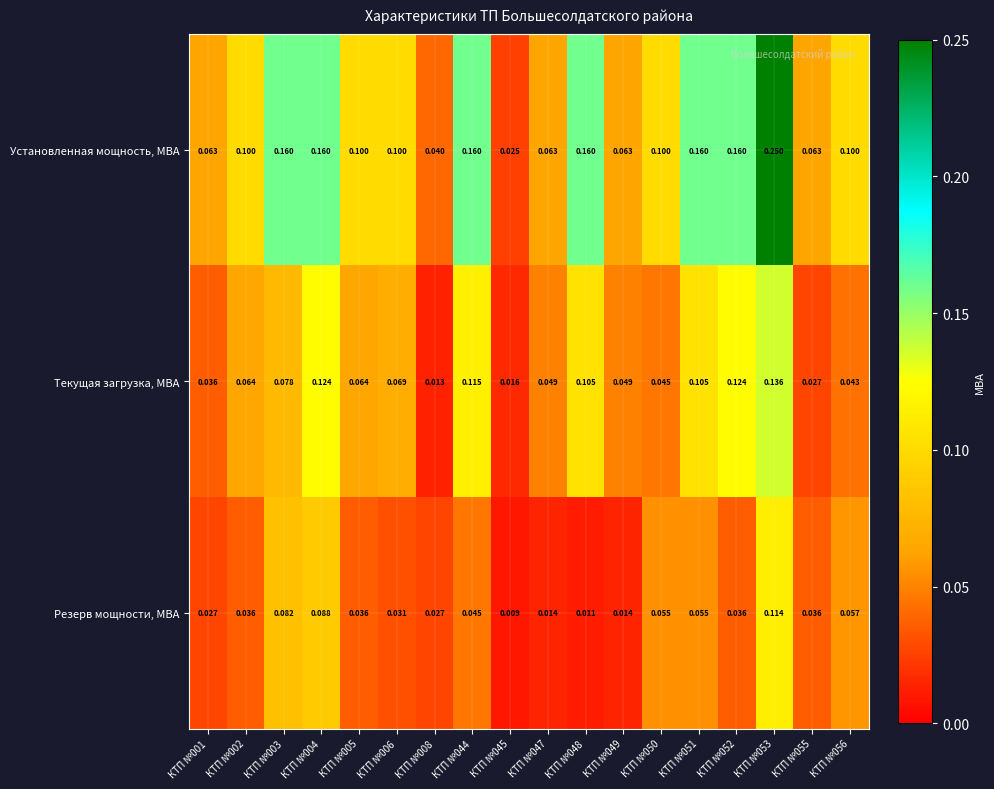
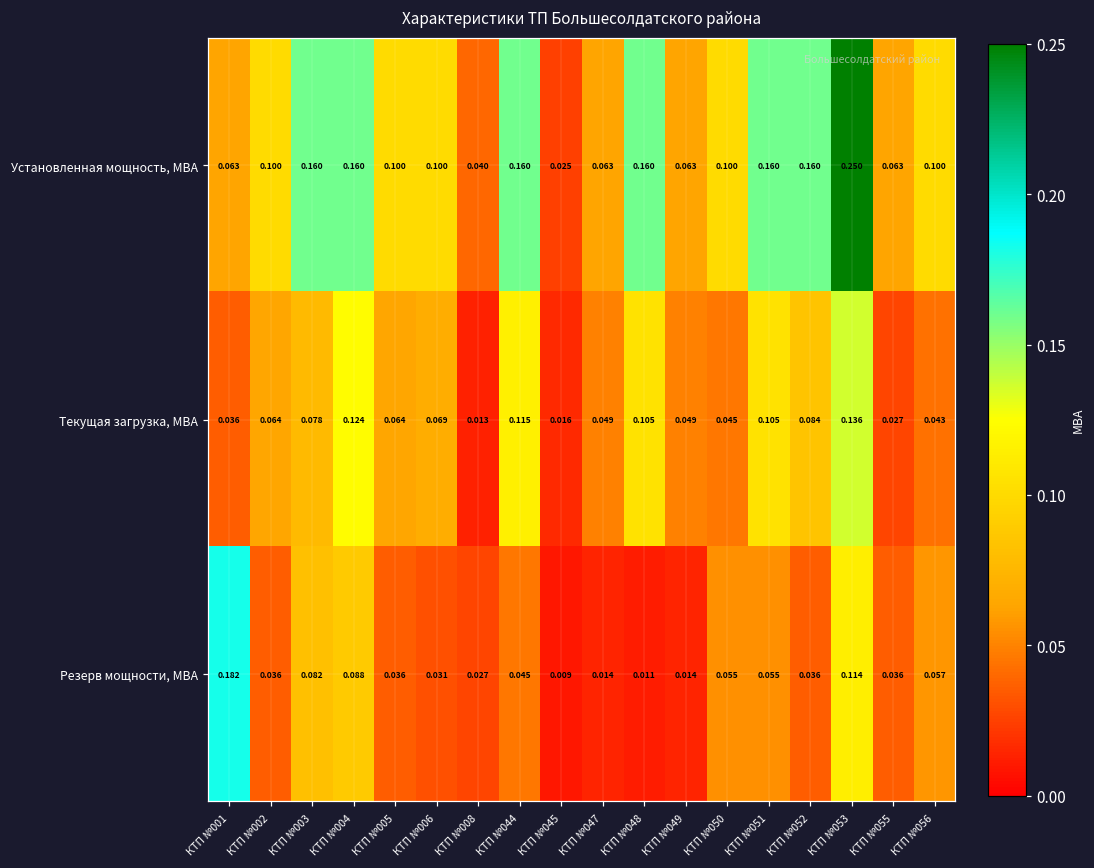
  {
    "Установленная мощность, МВА": {
      "КТП №001": 0.063,
      "КТП №002": 0.100,
      "КТП №003": 0.160,
      "КТП №004": 0.160,
      "КТП №005": 0.100,
      "КТП №006": 0.100,
      "КТП №008": 0.040,
      "КТП №044": 0.160,
      "КТП №045": 0.025,
      "КТП №047": 0.063,
      "КТП №048": 0.160,
      "КТП №049": 0.063,
      "КТП №050": 0.100,
      "КТП №051": 0.160,
      "КТП №052": 0.160,
      "КТП №055": 0.063,
      "КТП №056": 0.100
    },
    "Текущая загрузка, МВА": {
      "КТП №001": 0.036,
      "КТП №002": 0.064,
      "КТП №003": 0.078,
      "КТП №004": 0.124,
      "КТП №005": 0.064,
      "КТП №006": 0.069,
      "КТП №008": 0.013,
      "КТП №044": 0.115,
      "КТП №045": 0.016,
      "КТП №047": 0.049,
      "КТП №048": 0.105,
      "КТП №049": 0.049,
      "КТП №050": 0.045,
      "КТП №051": 0.105,
-     "КТП №052": 0.124,
+     "КТП №052": 0.084,
      "КТП №053": 0.136,
      "КТП №055": 0.027,
      "КТП №056": 0.043
    },
    "Резерв мощности, МВА": {
-     "КТП №001": 0.027,
+     "КТП №001": 0.182,
      "КТП №002": 0.036,
      "КТП №003": 0.082,
      "КТП №004": 0.088,
      "КТП №005": 0.036,
      "КТП №006": 0.031,
      "КТП №008": 0.027,
      "КТП №044": 0.045,
      "КТП №045": 0.009,
      "КТП №047": 0.014,
      "КТП №048": 0.011,
      "КТП №049": 0.014,
      "КТП №050": 0.055,
      "КТП №051": 0.055,
      "КТП №052": 0.036,
      "КТП №053": 0.114,
      "КТП №055": 0.036,
      "КТП №056": 0.057
    }
  }
